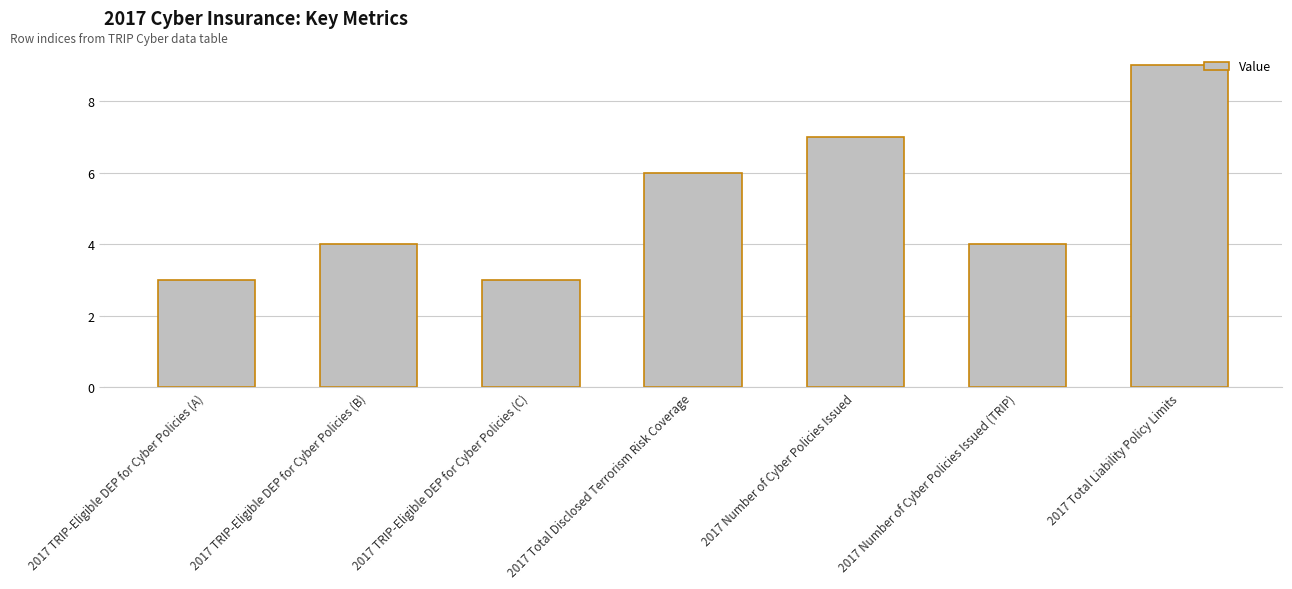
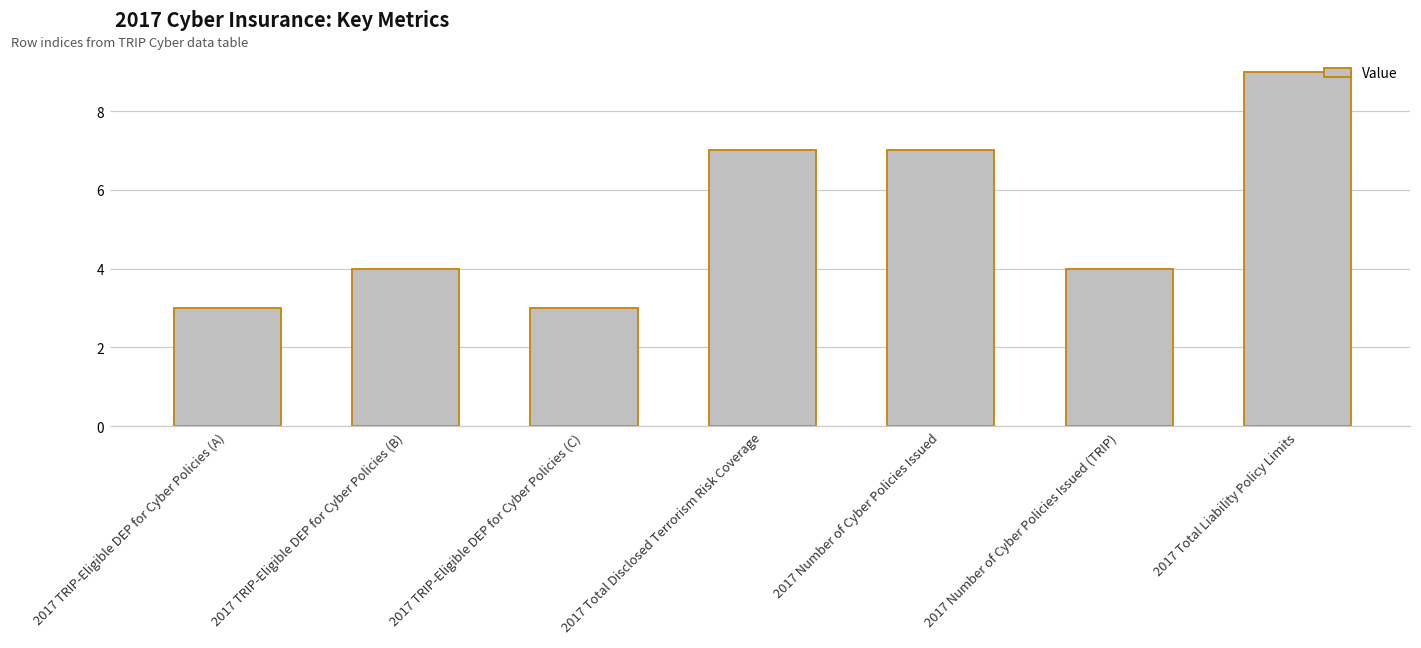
  {
    "2017 TRIP-Eligible DEP for Cyber Policies (A)": 3,
    "2017 TRIP-Eligible DEP for Cyber Policies (B)": 4,
    "2017 TRIP-Eligible DEP for Cyber Policies (C)": 3,
-   "2017 Total Disclosed Terrorism Risk Coverage": 6,
+   "2017 Total Disclosed Terrorism Risk Coverage": 7,
    "2017 Number of Cyber Policies Issued": 7,
    "2017 Number of Cyber Policies Issued (TRIP)": 4,
    "2017 Total Liability Policy Limits": 9
  }
